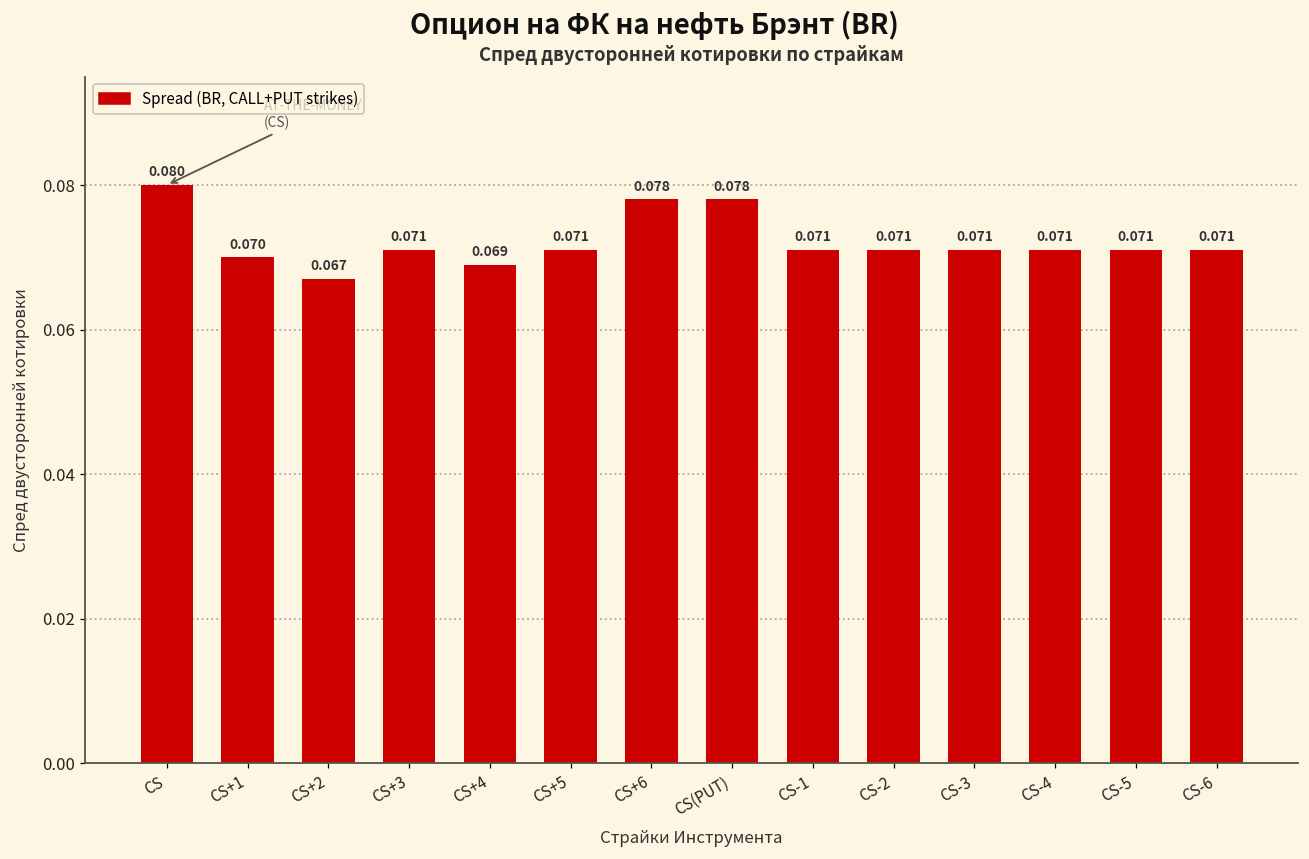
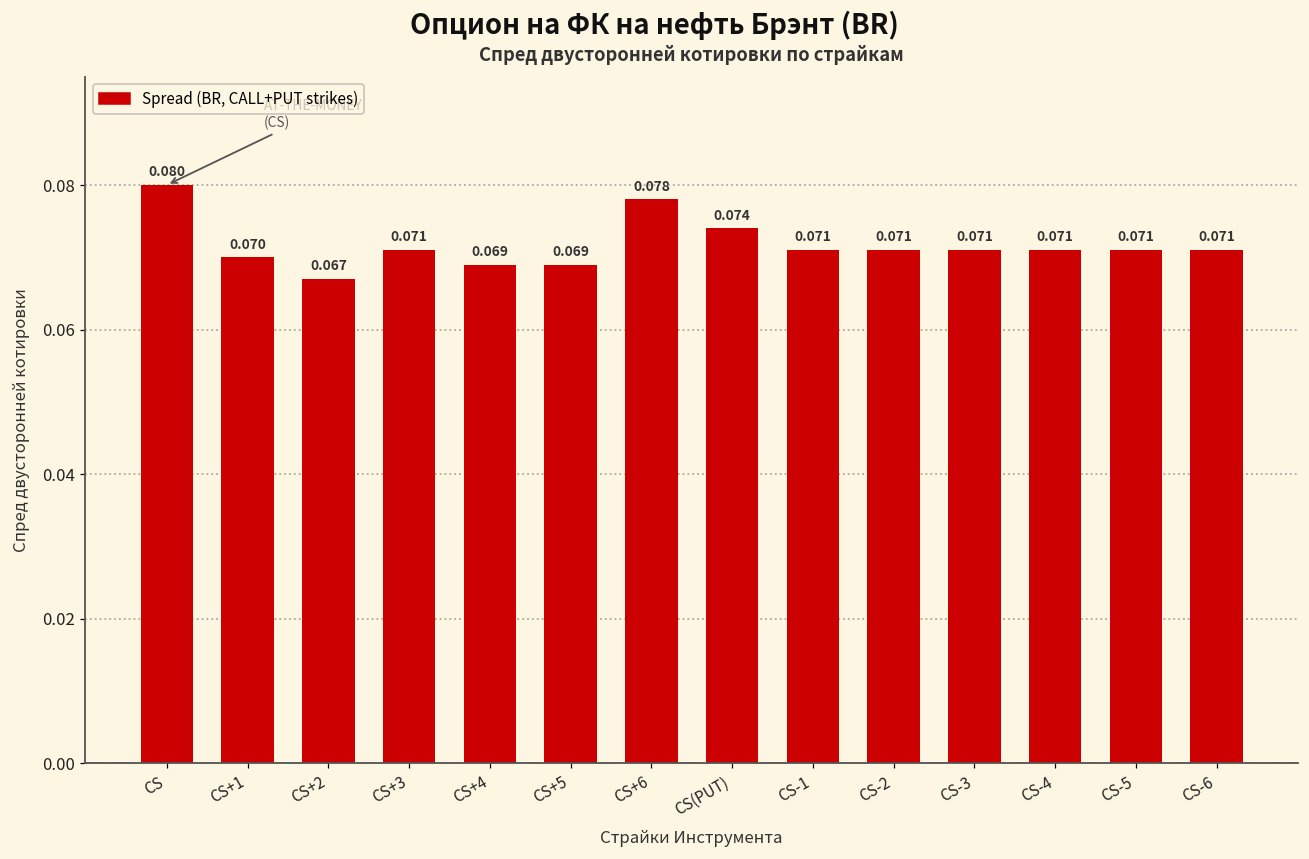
  {
    "CS+1": 0.070,
    "CS+2": 0.067,
    "CS+3": 0.071,
    "CS+4": 0.069,
-   "CS+5": 0.071,
+   "CS+5": 0.069,
    "CS+6": 0.078,
-   "CS(PUT)": 0.078,
+   "CS(PUT)": 0.074,
    "CS-1": 0.071,
    "CS-2": 0.071,
    "CS-3": 0.071,
    "CS-4": 0.071,
    "CS-5": 0.071,
    "CS-6": 0.071
  }
